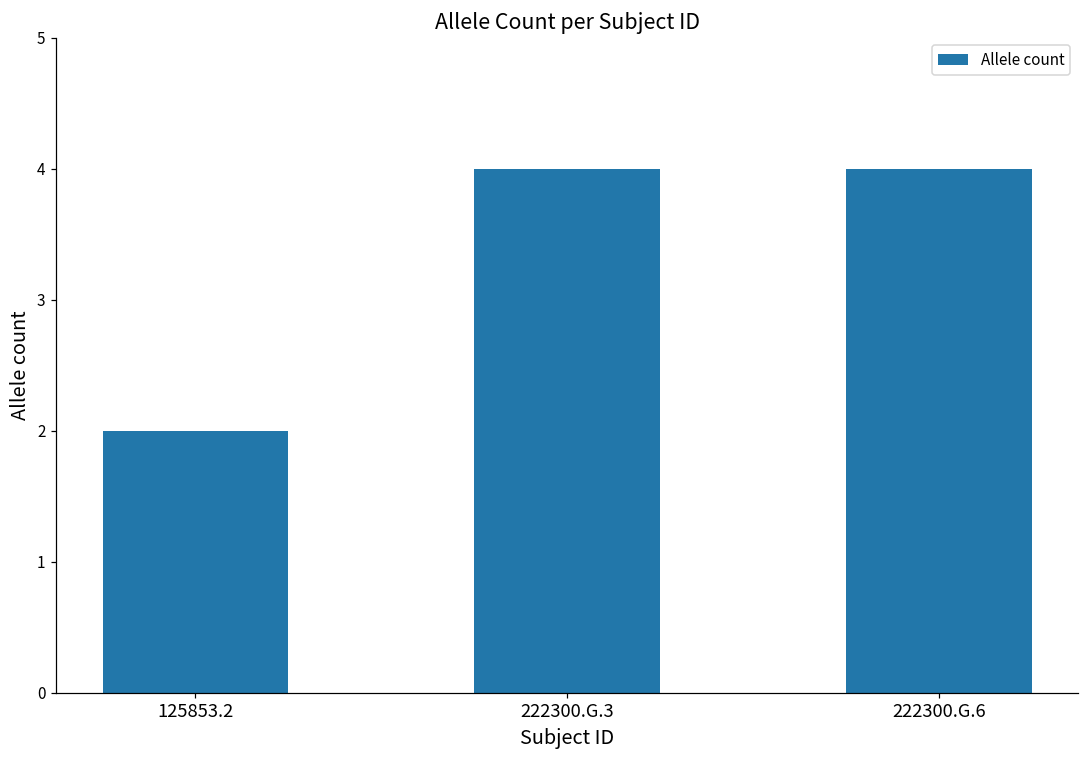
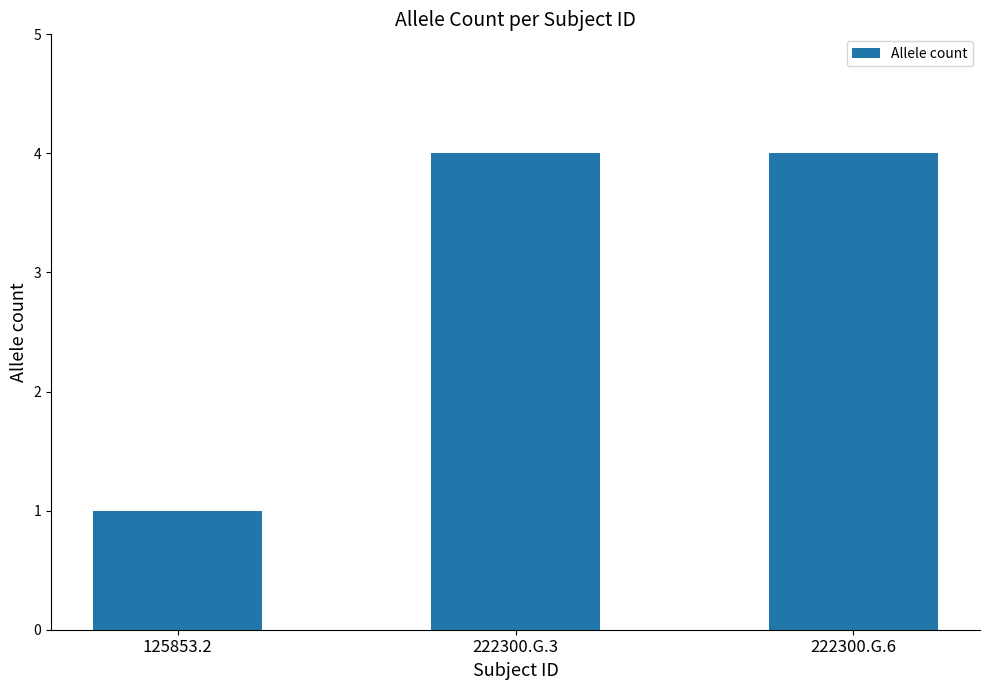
  {
-   "125853.2": 2,
+   "125853.2": 1,
    "222300.G.3": 4,
    "222300.G.6": 4
  }
